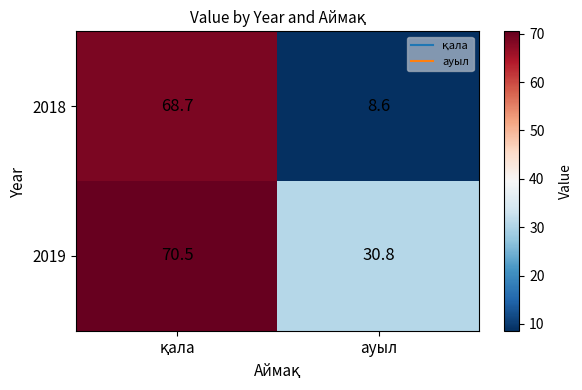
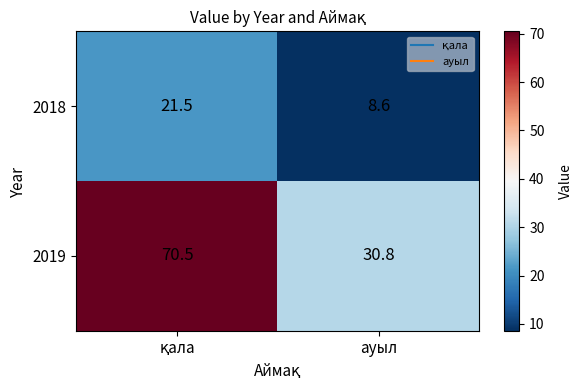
  {
    "2018": {
-     "қала": 68.7,
+     "қала": 21.5,
      "ауыл": 8.6
    },
    "2019": {
      "қала": 70.5,
      "ауыл": 30.8
    }
  }
